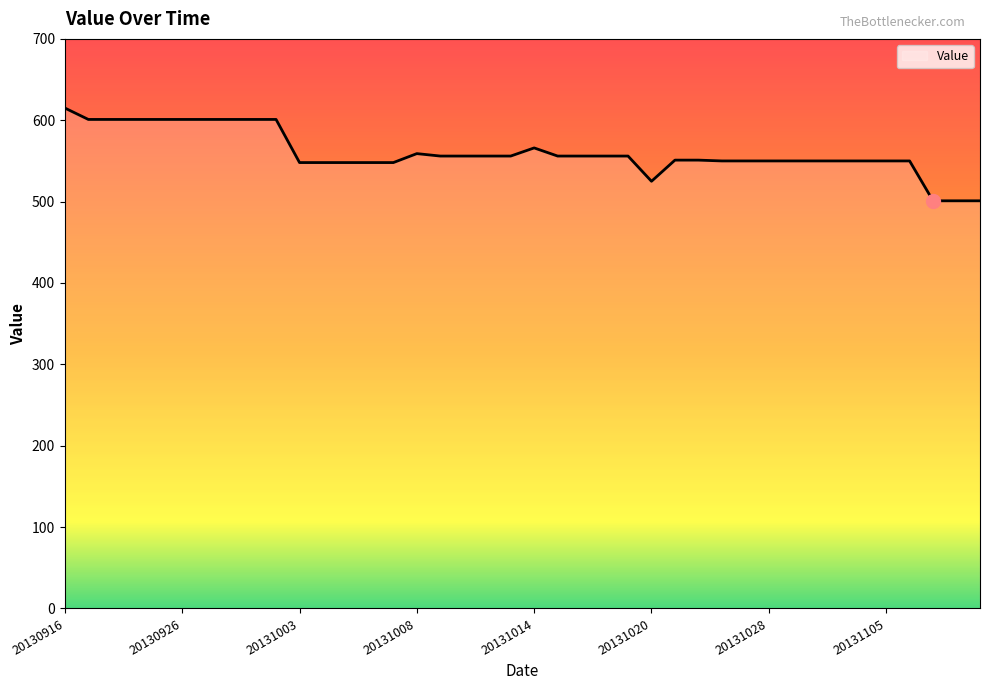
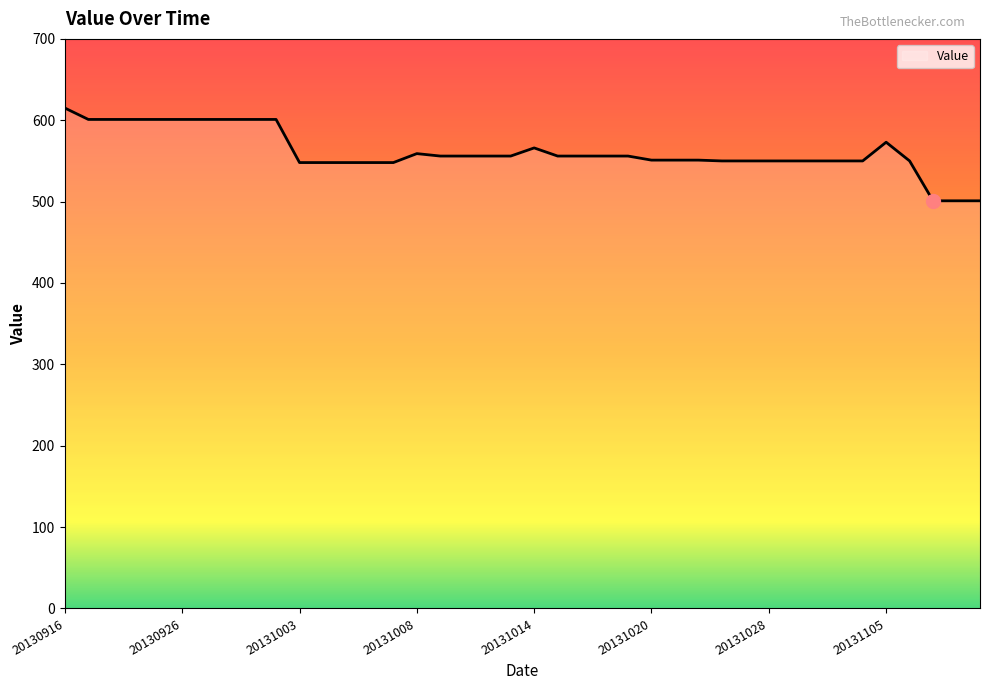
  {
    "Value": {
      "20130916": 620,
      "20130926": 600,
      "20131003": 550,
      "20131008": 560,
      "20131014": 570,
-     "20131020": 530,
+     "20131020": 550,
      "20131028": 550,
-     "20131105": 550
+     "20131105": 570
    }
  }
